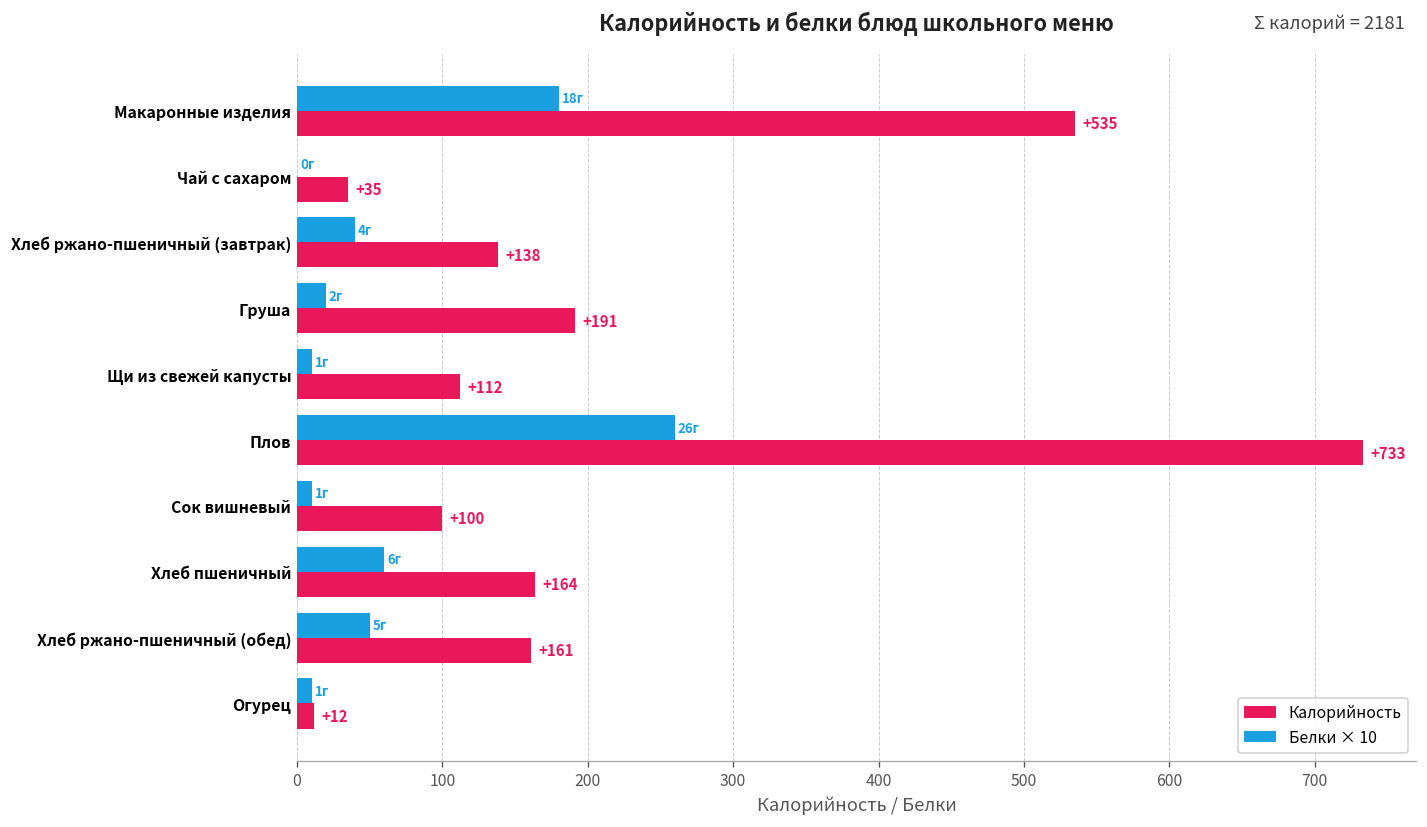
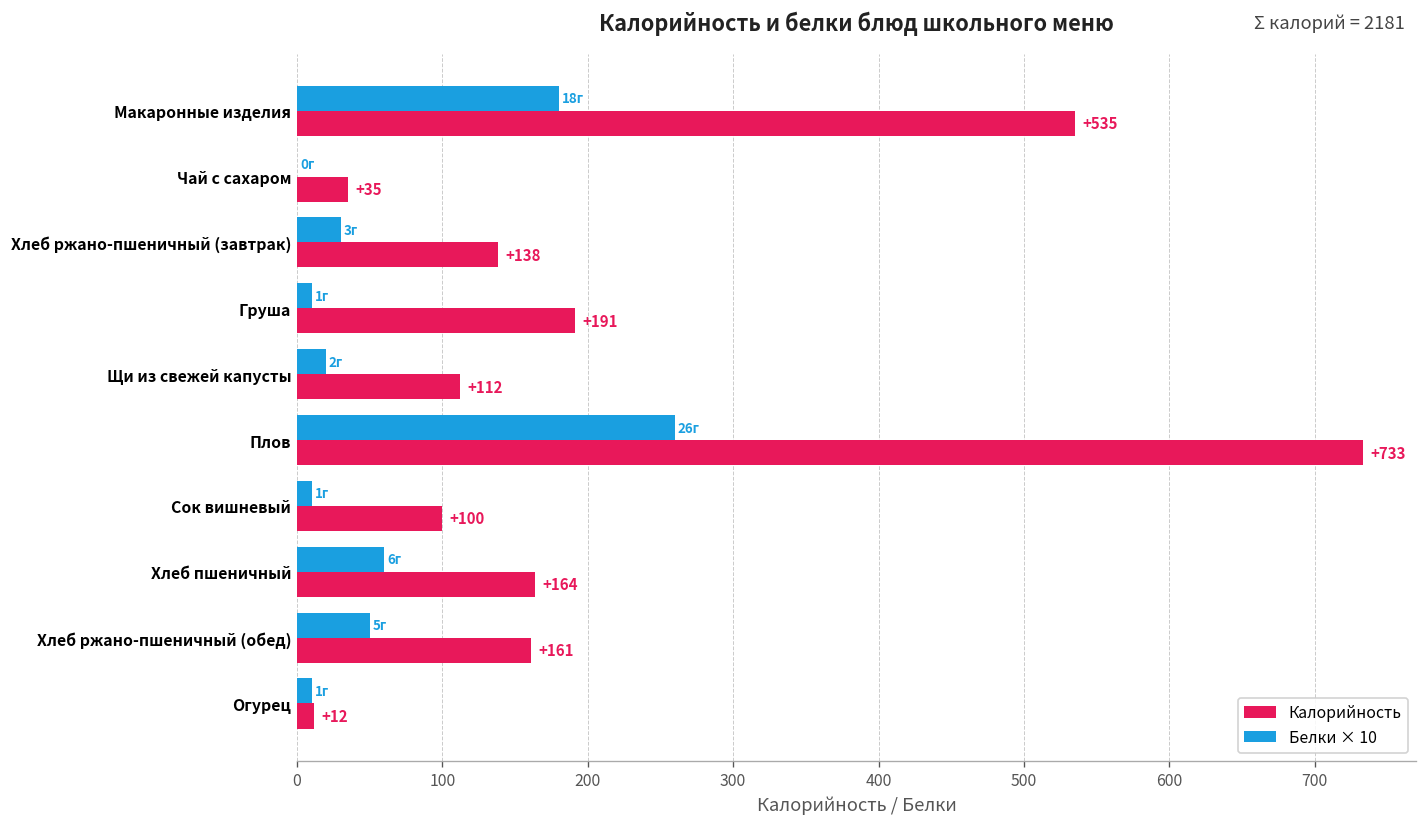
  {
    "Калорийность": {
      "Макаронные изделия": "+535",
      "Чай с сахаром": "+35",
      "Хлеб ржано-пшеничный (завтрак)": "+138",
      "Груша": "+191",
      "Щи из свежей капусты": "+112",
      "Плов": "+733",
      "Сок вишневый": "+100",
      "Хлеб пшеничный": "+164",
      "Хлеб ржано-пшеничный (обед)": "+161",
      "Огурец": "+12"
    },
    "Белки × 10": {
      "Чай с сахаром": "0г",
-     "Хлеб ржано-пшеничный (завтрак)": "4г",
-     "Груша": "2г",
-     "Щи из свежей капусты": "1г"
+     "Хлеб ржано-пшеничный (завтрак)": "3г",
+     "Груша": "1г",
+     "Щи из свежей капусты": "2г"
    }
  }
